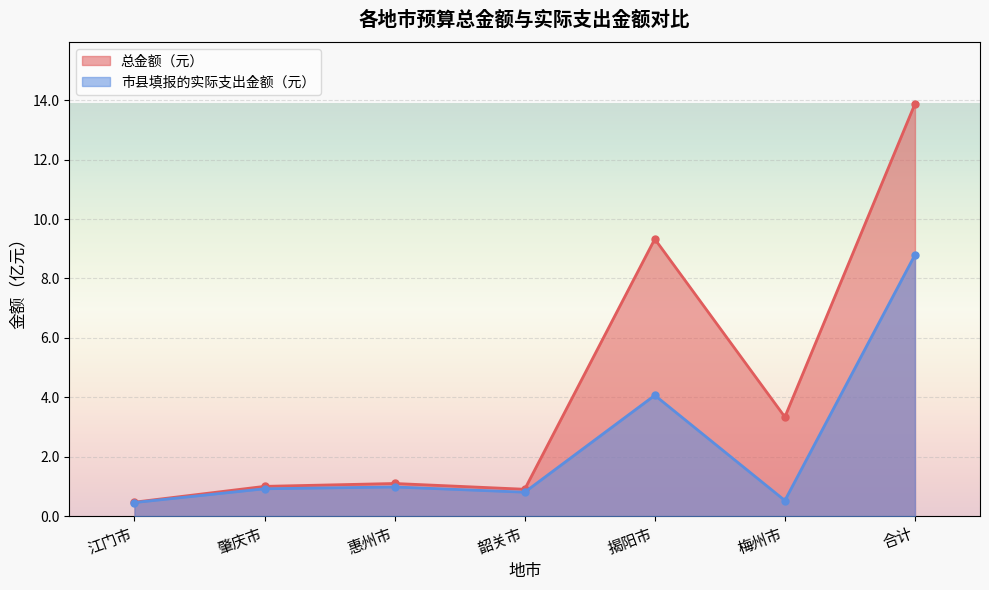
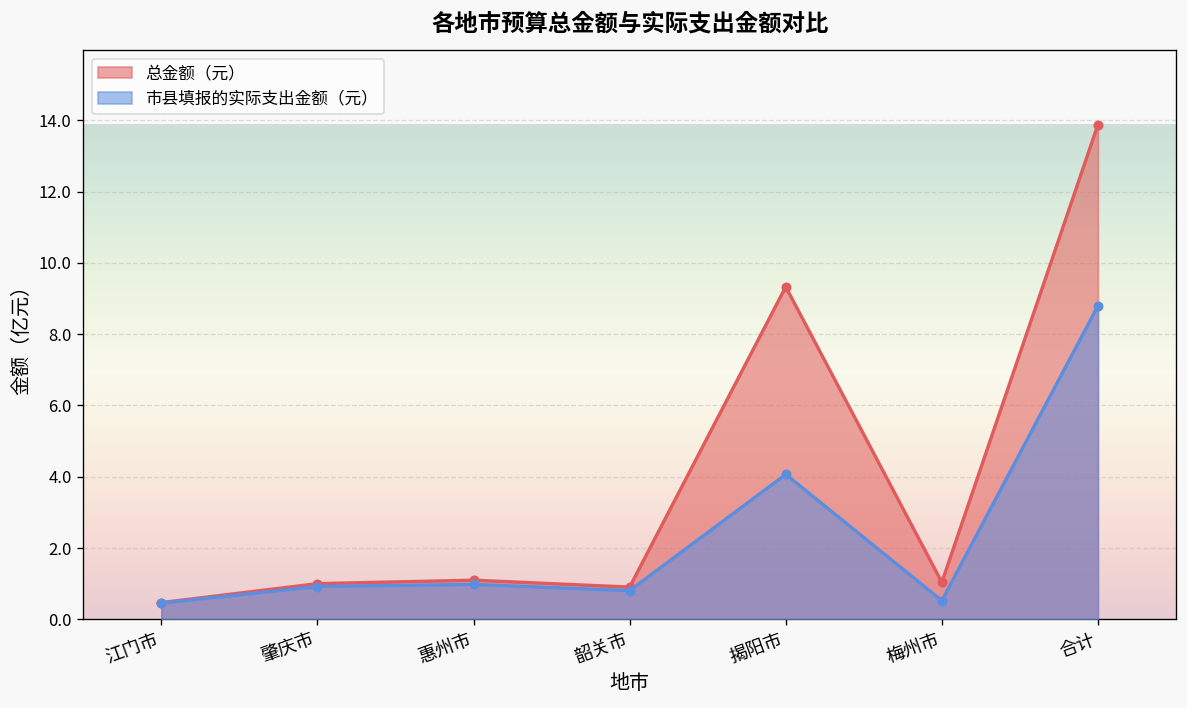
  {
    "总金额（元）": {
      "惠州市": 1.1,
      "韶关市": 0.9,
      "揭阳市": 9.3,
-     "梅州市": 3.3,
+     "梅州市": 1.0,
      "合计": 13.9
    },
    "市县填报的实际支出金额（元）": {
      "惠州市": 1.0,
      "韶关市": 0.8,
      "揭阳市": 4.1,
      "梅州市": 0.5,
      "合计": 8.8
    }
  }
